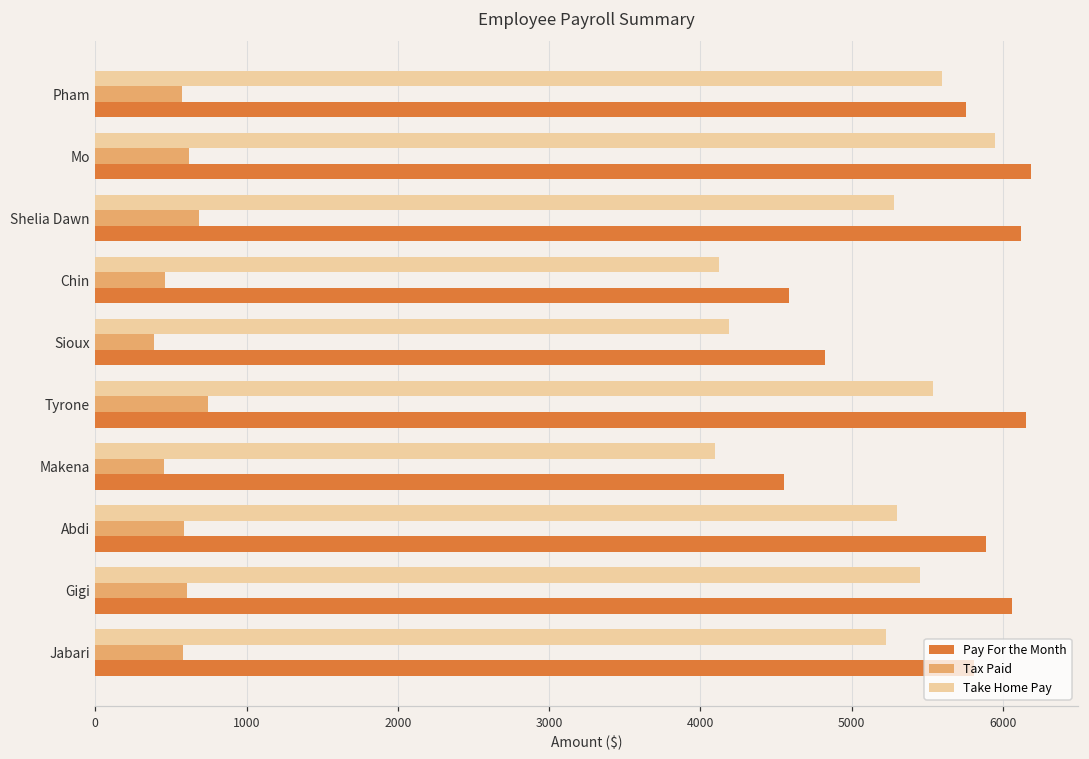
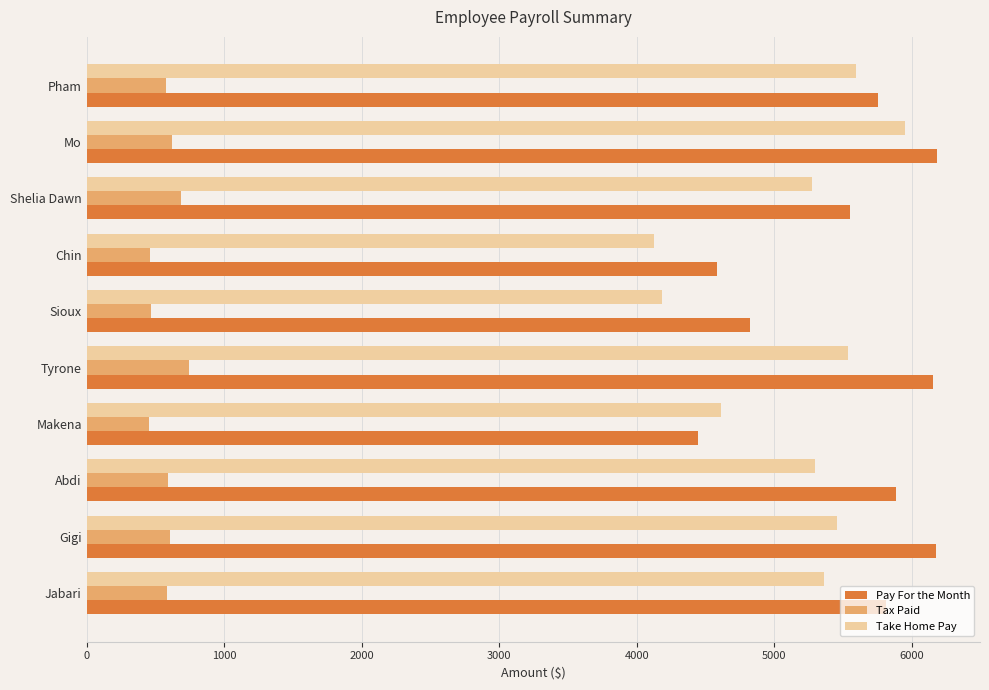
  {
    "Pay For the Month": {
      "Pham": 5750,
      "Mo": 6190,
-     "Shelia Dawn": 6120,
+     "Shelia Dawn": 5550,
      "Chin": 4580,
      "Sioux": 4830,
      "Tyrone": 6160,
-     "Makena": 4550,
+     "Makena": 4440,
      "Abdi": 5890,
-     "Gigi": 6060
+     "Gigi": 6180
    },
    "Tax Paid": {
      "Pham": 580,
      "Mo": 620,
      "Shelia Dawn": 680,
      "Chin": 460,
-     "Sioux": 390,
+     "Sioux": 470,
      "Tyrone": 740,
      "Makena": 460,
      "Abdi": 590,
      "Gigi": 610,
      "Jabari": 580
    },
    "Take Home Pay": {
      "Pham": 5600,
      "Mo": 5950,
      "Shelia Dawn": 5280,
      "Chin": 4130,
      "Sioux": 4190,
      "Tyrone": 5540,
-     "Makena": 4100,
+     "Makena": 4610,
      "Abdi": 5300,
      "Gigi": 5450,
-     "Jabari": 5230
+     "Jabari": 5360
    }
  }
